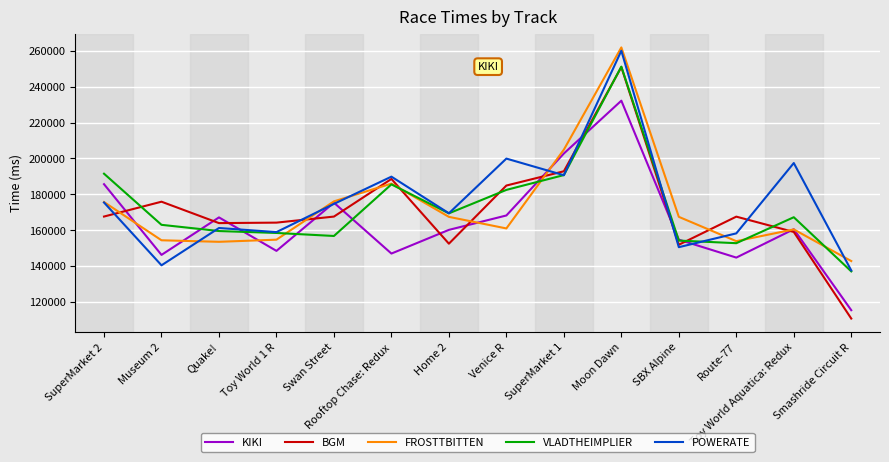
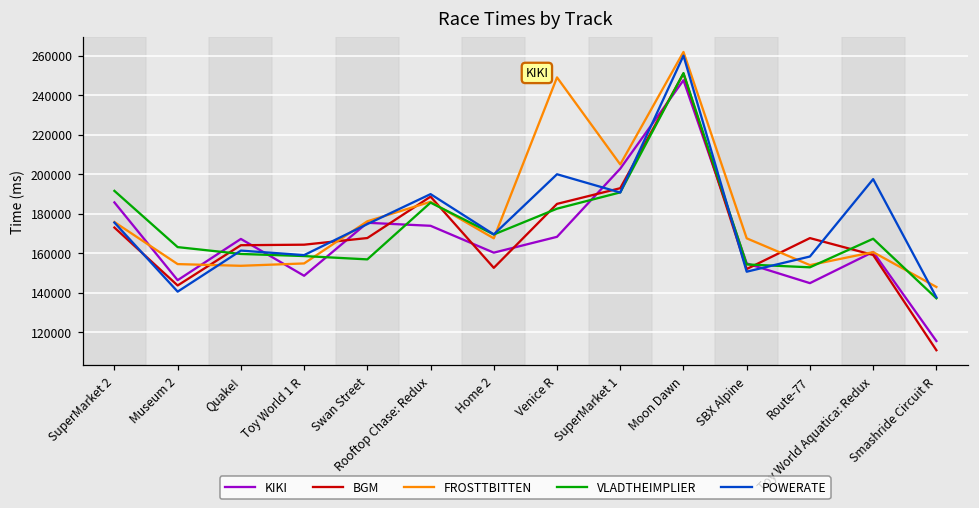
  {
    "KIKI": {
      "SuperMarket 2": 186000,
      "Museum 2": 146000,
      "Quake!": 167000,
      "Toy World 1 R": 149000,
-     "Rooftop Chase: Redux": 147000,
+     "Rooftop Chase: Redux": 174000,
      "Home 2": 160000,
      "Venice R": 168000,
      "SuperMarket 1": 203000,
-     "Moon Dawn": 232000,
+     "Moon Dawn": 248000,
      "Route-77": 145000,
      "Smashride Circuit R": 116000
    },
    "BGM": {
-     "SuperMarket 2": 168000,
-     "Museum 2": 176000,
+     "SuperMarket 2": 173000,
+     "Museum 2": 144000,
      "Quake!": 164000,
      "Toy World 1 R": 164000,
      "Swan Street": 168000,
      "Home 2": 153000,
      "Venice R": 185000,
      "SuperMarket 1": 193000,
      "Route-77": 168000,
      "Toy World Aquatica: Redux": 159000,
      "Smashride Circuit R": 111000
    },
    "FROSTTBITTEN": {
      "Museum 2": 154000,
      "Quake!": 154000,
      "Toy World 1 R": 155000,
      "Home 2": 167000,
-     "Venice R": 161000,
+     "Venice R": 249000,
      "SuperMarket 1": 205000,
      "Moon Dawn": 262000,
      "SBX Alpine": 167000,
      "Smashride Circuit R": 143000
    },
    "VLADTHEIMPLIER": {
      "SuperMarket 2": 192000,
      "Museum 2": 163000,
      "Quake!": 160000,
      "Swan Street": 157000,
      "Venice R": 183000,
      "Toy World Aquatica: Redux": 167000
    },
    "POWERATE": {
      "Museum 2": 141000,
      "Quake!": 161000,
      "Venice R": 200000,
      "Moon Dawn": 260000,
      "Route-77": 158000,
      "Toy World Aquatica: Redux": 197000
    }
  }
